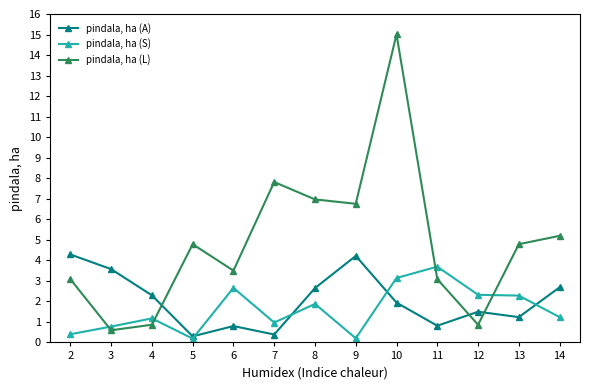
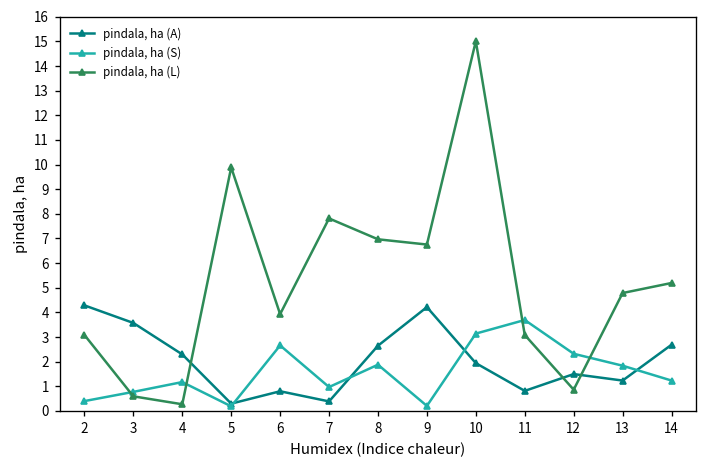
  {
    "pindala, ha (A)": {
      "2": 4.3,
      "3": 3.6,
      "4": 2.3,
      "6": 0.8,
      "7": 0.4,
      "8": 2.6,
      "9": 4.2,
      "10": 1.9,
      "11": 0.8,
      "12": 1.5,
      "13": 1.2,
      "14": 2.7
    },
    "pindala, ha (S)": {
      "2": 0.4,
      "3": 0.8,
      "4": 1.2,
      "6": 2.7,
      "7": 1.0,
      "8": 1.9,
      "9": 0.2,
      "10": 3.1,
      "11": 3.7,
      "12": 2.3,
-     "13": 2.3,
+     "13": 1.8,
      "14": 1.2
    },
    "pindala, ha (L)": {
      "2": 3.1,
      "3": 0.6,
-     "4": 0.9,
-     "5": 4.8,
-     "6": 3.5,
+     "4": 0.3,
+     "5": 9.9,
+     "6": 3.9,
      "7": 7.8,
      "8": 7.0,
      "9": 6.8,
      "10": 15.0,
      "11": 3.1,
      "12": 0.9,
      "13": 4.8,
      "14": 5.2
    }
  }
